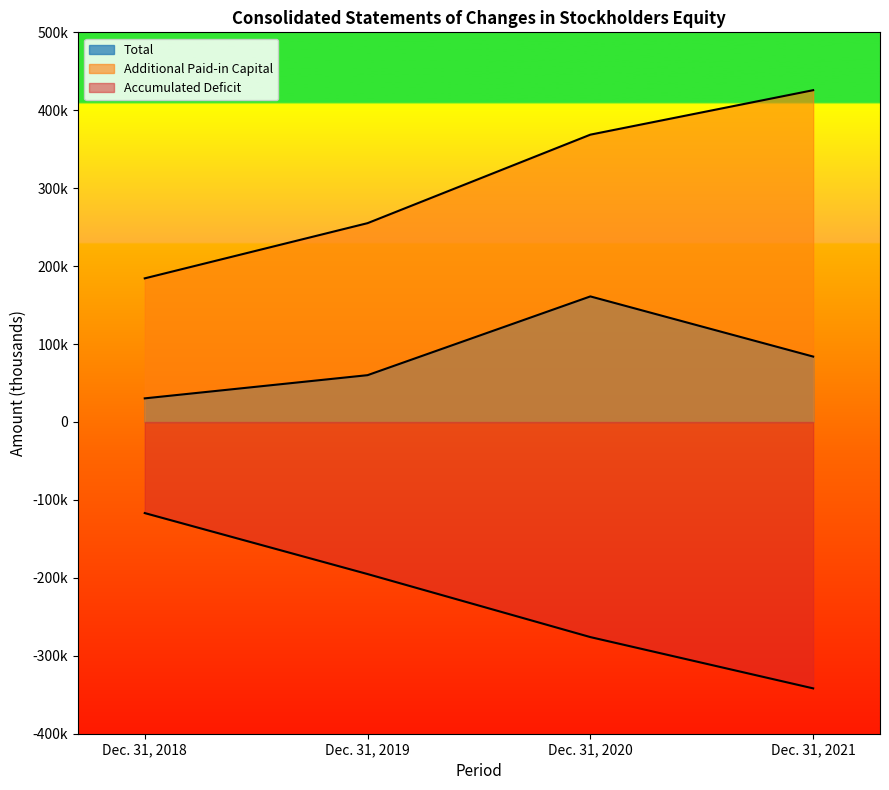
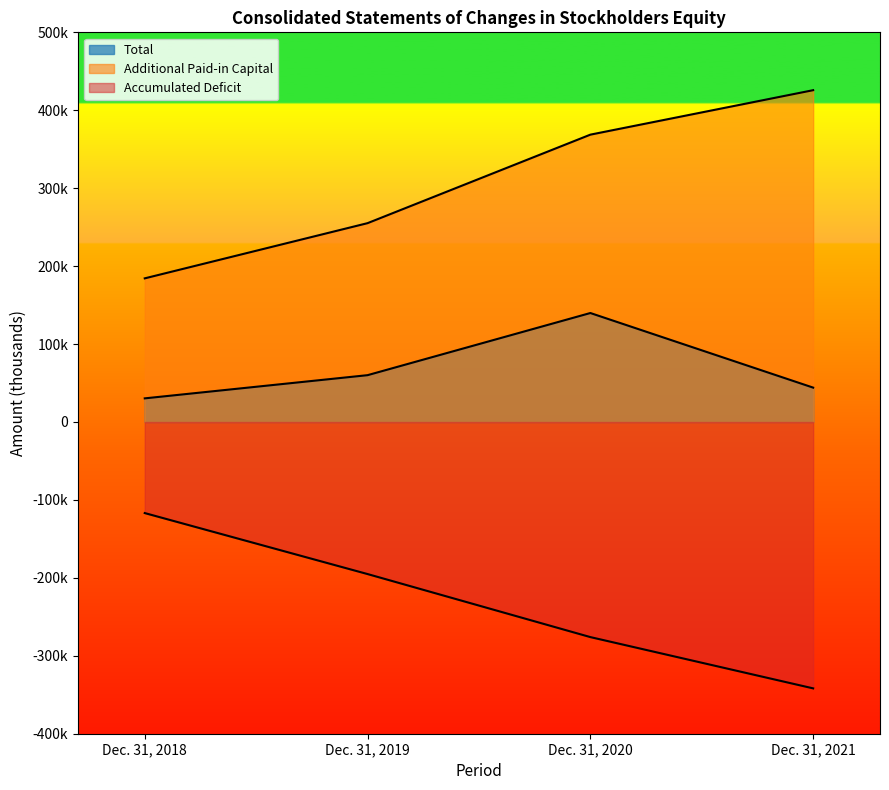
  {
    "Total": {
      "Dec. 31, 2018": 30000,
      "Dec. 31, 2019": 60000,
-     "Dec. 31, 2020": 160000,
-     "Dec. 31, 2021": 80000
+     "Dec. 31, 2020": 140000,
+     "Dec. 31, 2021": 40000
    },
    "Additional Paid-in Capital": {
      "Dec. 31, 2018": 180000,
      "Dec. 31, 2019": 260000,
      "Dec. 31, 2020": 370000,
      "Dec. 31, 2021": 430000
    }
  }
